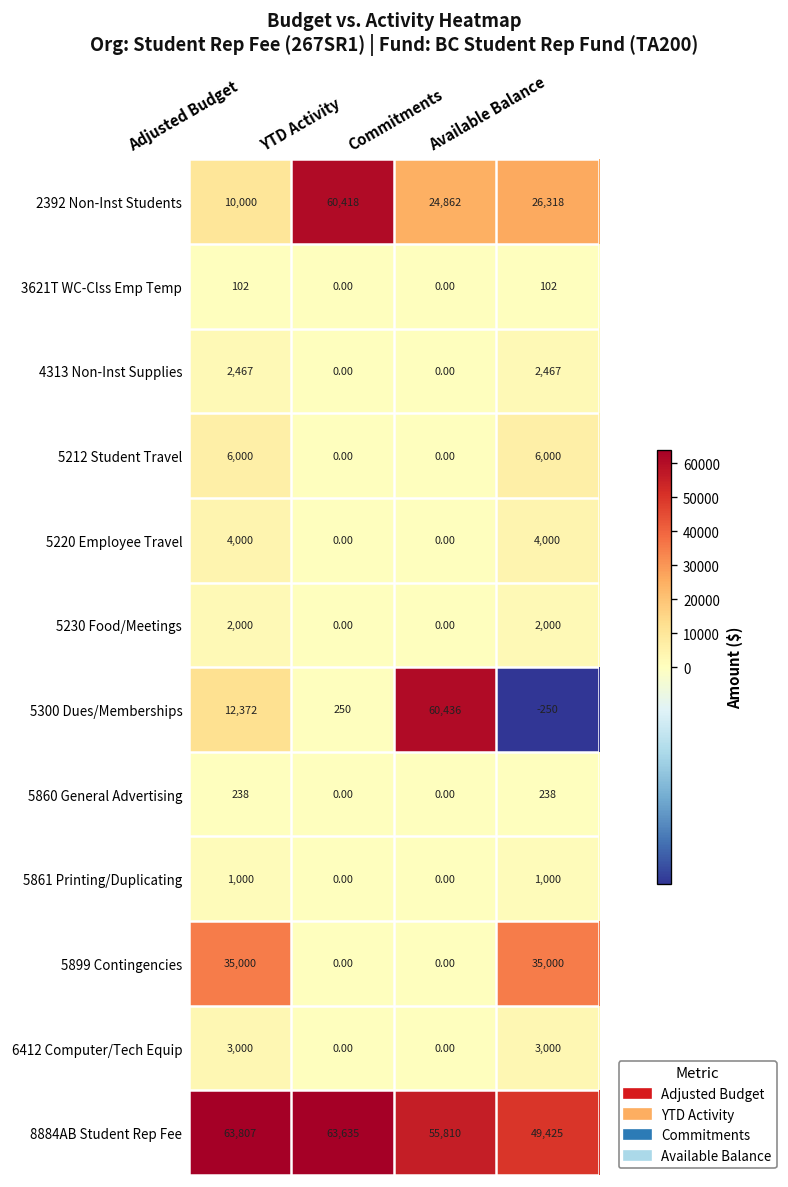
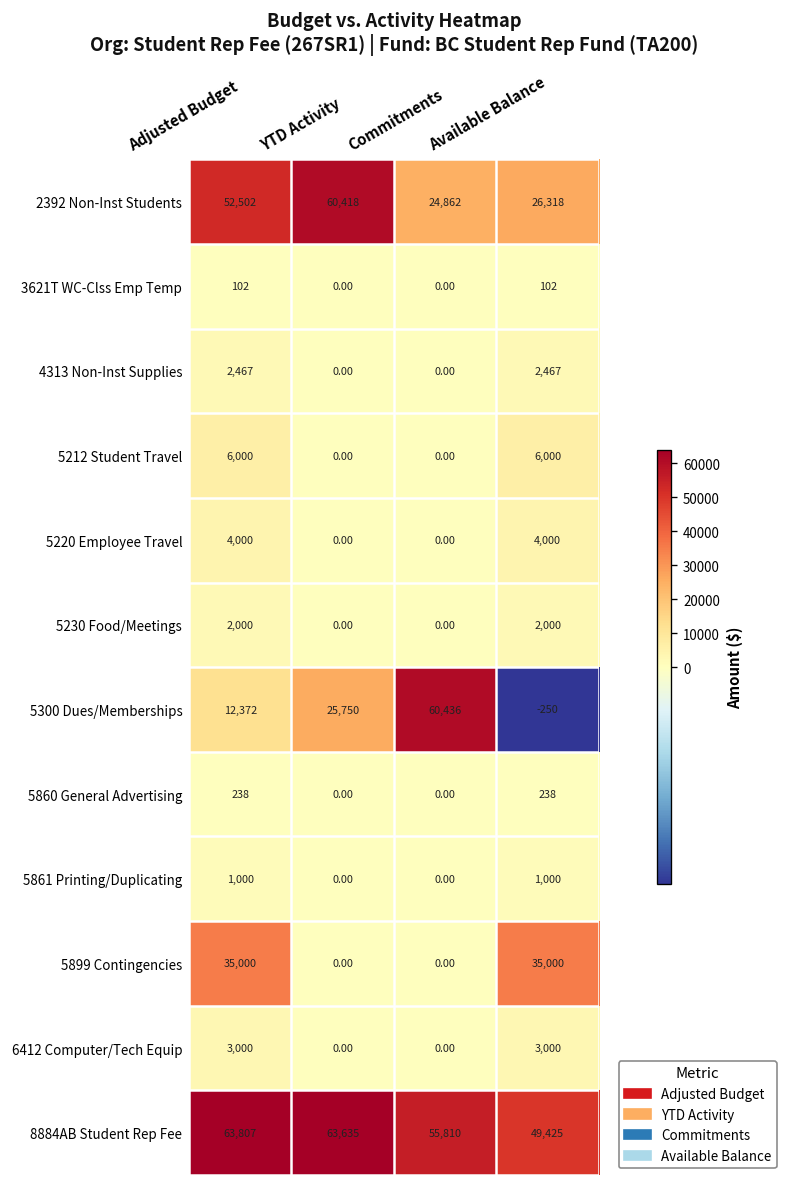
  {
    "2392 Non-Inst Students": {
-     "Adjusted Budget": "10,000",
+     "Adjusted Budget": "52,502",
      "YTD Activity": "60,418",
      "Commitments": "24,862",
      "Available Balance": "26,318"
    },
    "3621T WC-Clss Emp Temp": {
      "Adjusted Budget": "102",
      "YTD Activity": "0.00",
      "Commitments": "0.00",
      "Available Balance": "102"
    },
    "4313 Non-Inst Supplies": {
      "Adjusted Budget": "2,467",
      "YTD Activity": "0.00",
      "Commitments": "0.00",
      "Available Balance": "2,467"
    },
    "5212 Student Travel": {
      "Adjusted Budget": "6,000",
      "YTD Activity": "0.00",
      "Commitments": "0.00",
      "Available Balance": "6,000"
    },
    "5220 Employee Travel": {
      "Adjusted Budget": "4,000",
      "YTD Activity": "0.00",
      "Commitments": "0.00",
      "Available Balance": "4,000"
    },
    "5230 Food/Meetings": {
      "Adjusted Budget": "2,000",
      "YTD Activity": "0.00",
      "Commitments": "0.00",
      "Available Balance": "2,000"
    },
    "5300 Dues/Memberships": {
      "Adjusted Budget": "12,372",
-     "YTD Activity": "250",
+     "YTD Activity": "25,750",
      "Commitments": "60,436",
      "Available Balance": "-250"
    },
    "5860 General Advertising": {
      "Adjusted Budget": "238",
      "YTD Activity": "0.00",
      "Commitments": "0.00",
      "Available Balance": "238"
    },
    "5861 Printing/Duplicating": {
      "Adjusted Budget": "1,000",
      "YTD Activity": "0.00",
      "Commitments": "0.00",
      "Available Balance": "1,000"
    },
    "5899 Contingencies": {
      "Adjusted Budget": "35,000",
      "YTD Activity": "0.00",
      "Commitments": "0.00",
      "Available Balance": "35,000"
    },
    "6412 Computer/Tech Equip": {
      "Adjusted Budget": "3,000",
      "YTD Activity": "0.00",
      "Commitments": "0.00",
      "Available Balance": "3,000"
    },
    "8884AB Student Rep Fee": {
      "Adjusted Budget": "63,807",
      "YTD Activity": "63,635",
      "Commitments": "55,810",
      "Available Balance": "49,425"
    }
  }
